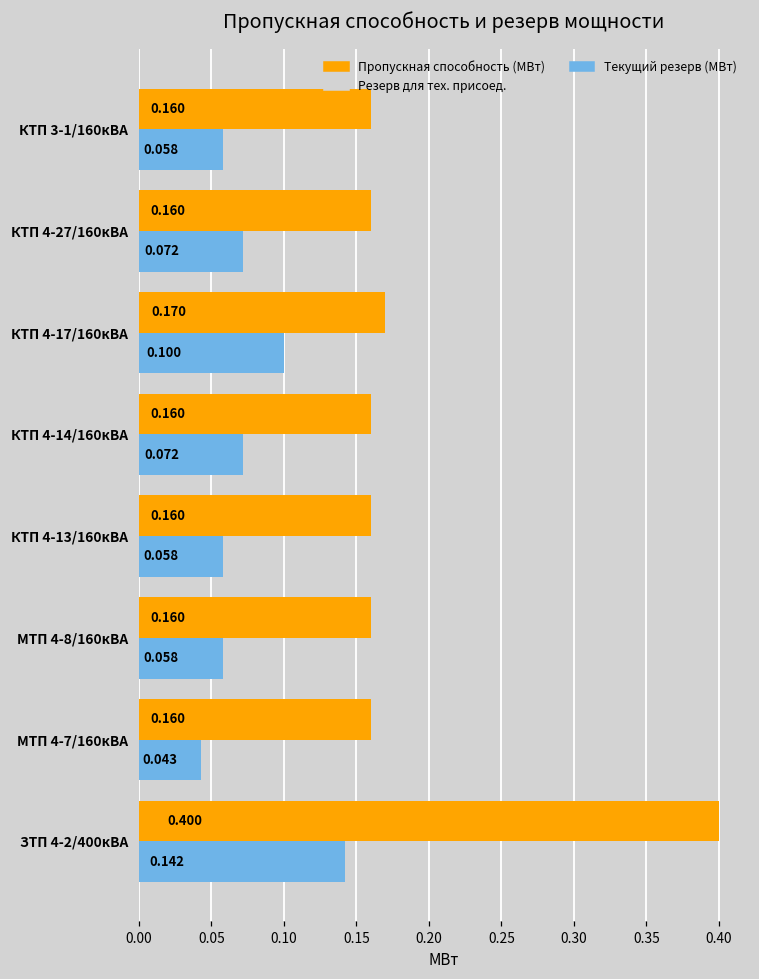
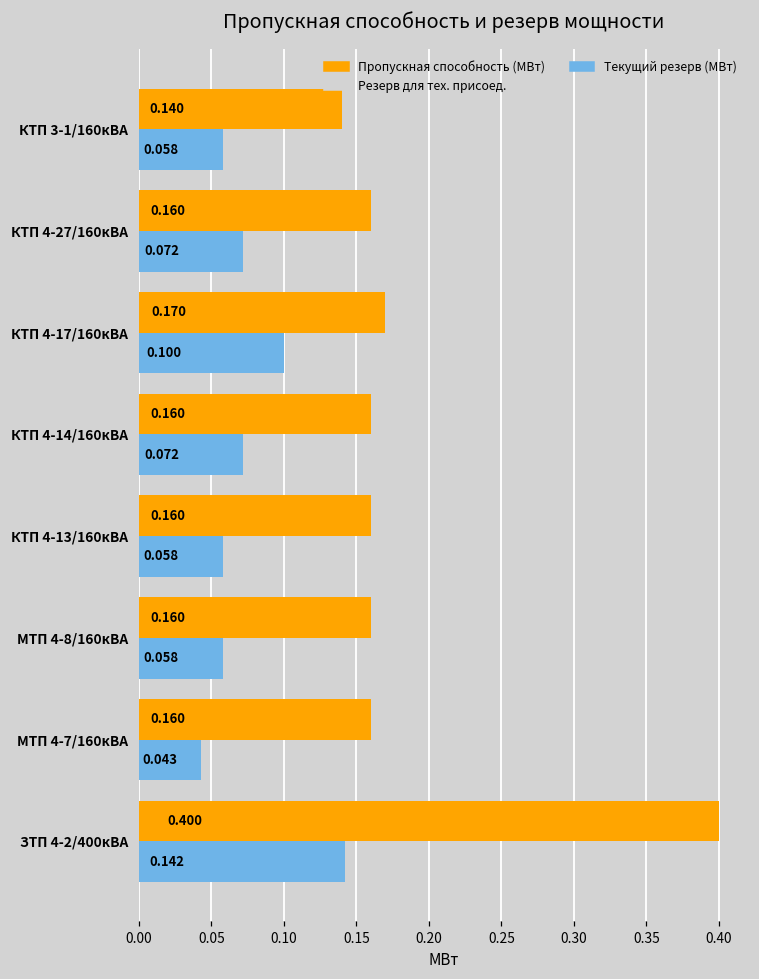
  {
    "Пропускная способность (МВт)": {
-     "КТП 3-1/160кВА": 0.160,
+     "КТП 3-1/160кВА": 0.140,
      "КТП 4-27/160кВА": 0.160,
      "КТП 4-17/160кВА": 0.170,
      "КТП 4-14/160кВА": 0.160,
      "КТП 4-13/160кВА": 0.160,
      "МТП 4-8/160кВА": 0.160,
      "МТП 4-7/160кВА": 0.160,
      "ЗТП 4-2/400кВА": 0.400
    },
    "Текущий резерв (МВт)": {
      "КТП 3-1/160кВА": 0.058,
      "КТП 4-27/160кВА": 0.072,
      "КТП 4-17/160кВА": 0.100,
      "КТП 4-14/160кВА": 0.072,
      "КТП 4-13/160кВА": 0.058,
      "МТП 4-8/160кВА": 0.058,
      "МТП 4-7/160кВА": 0.043,
      "ЗТП 4-2/400кВА": 0.142
    }
  }
